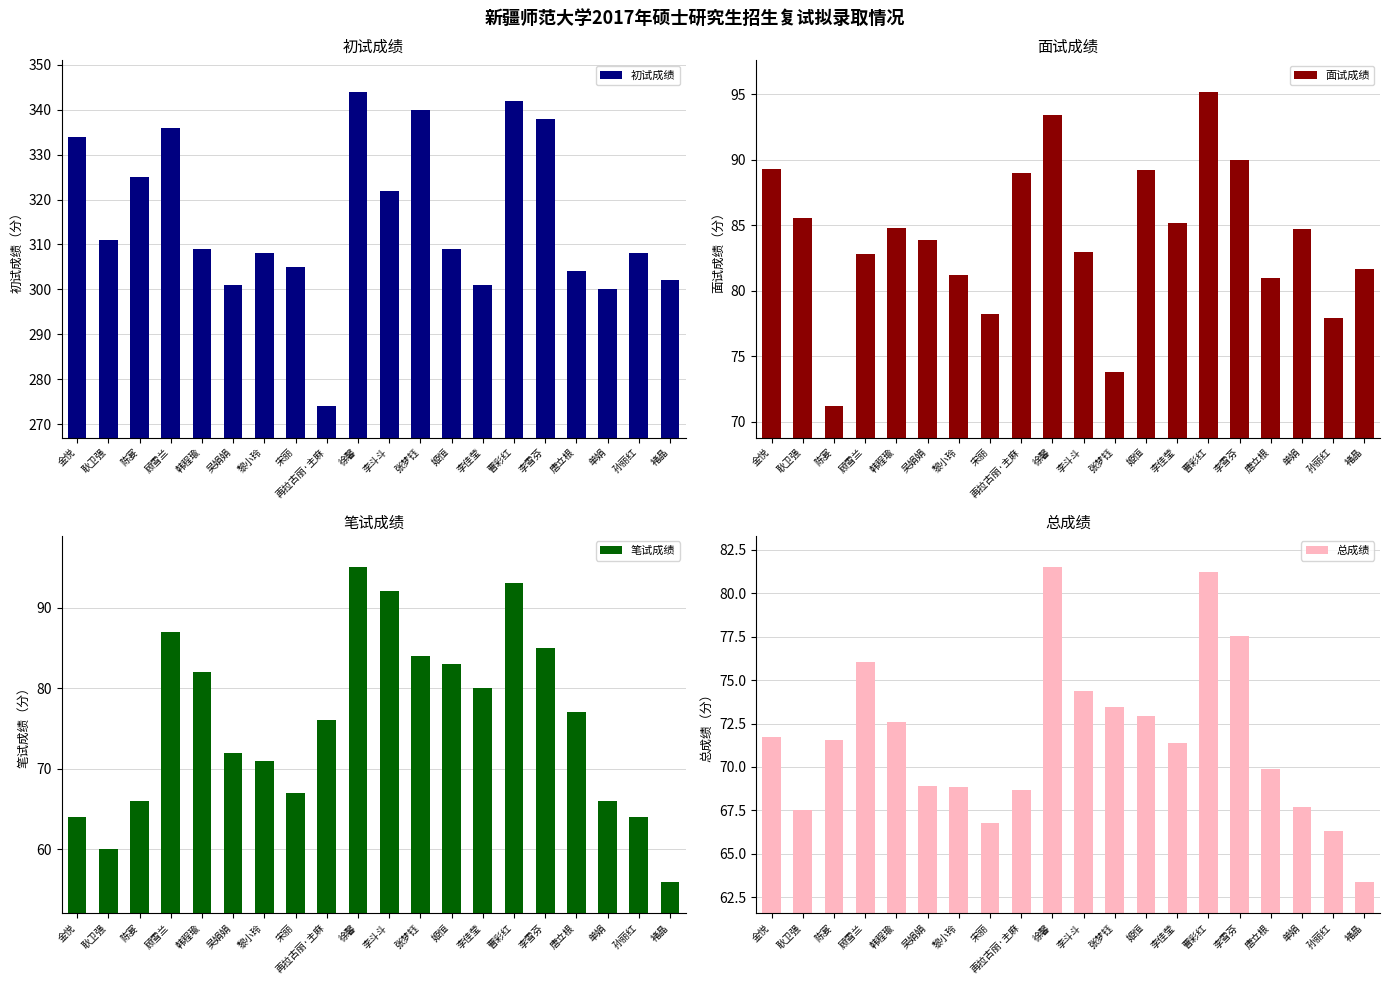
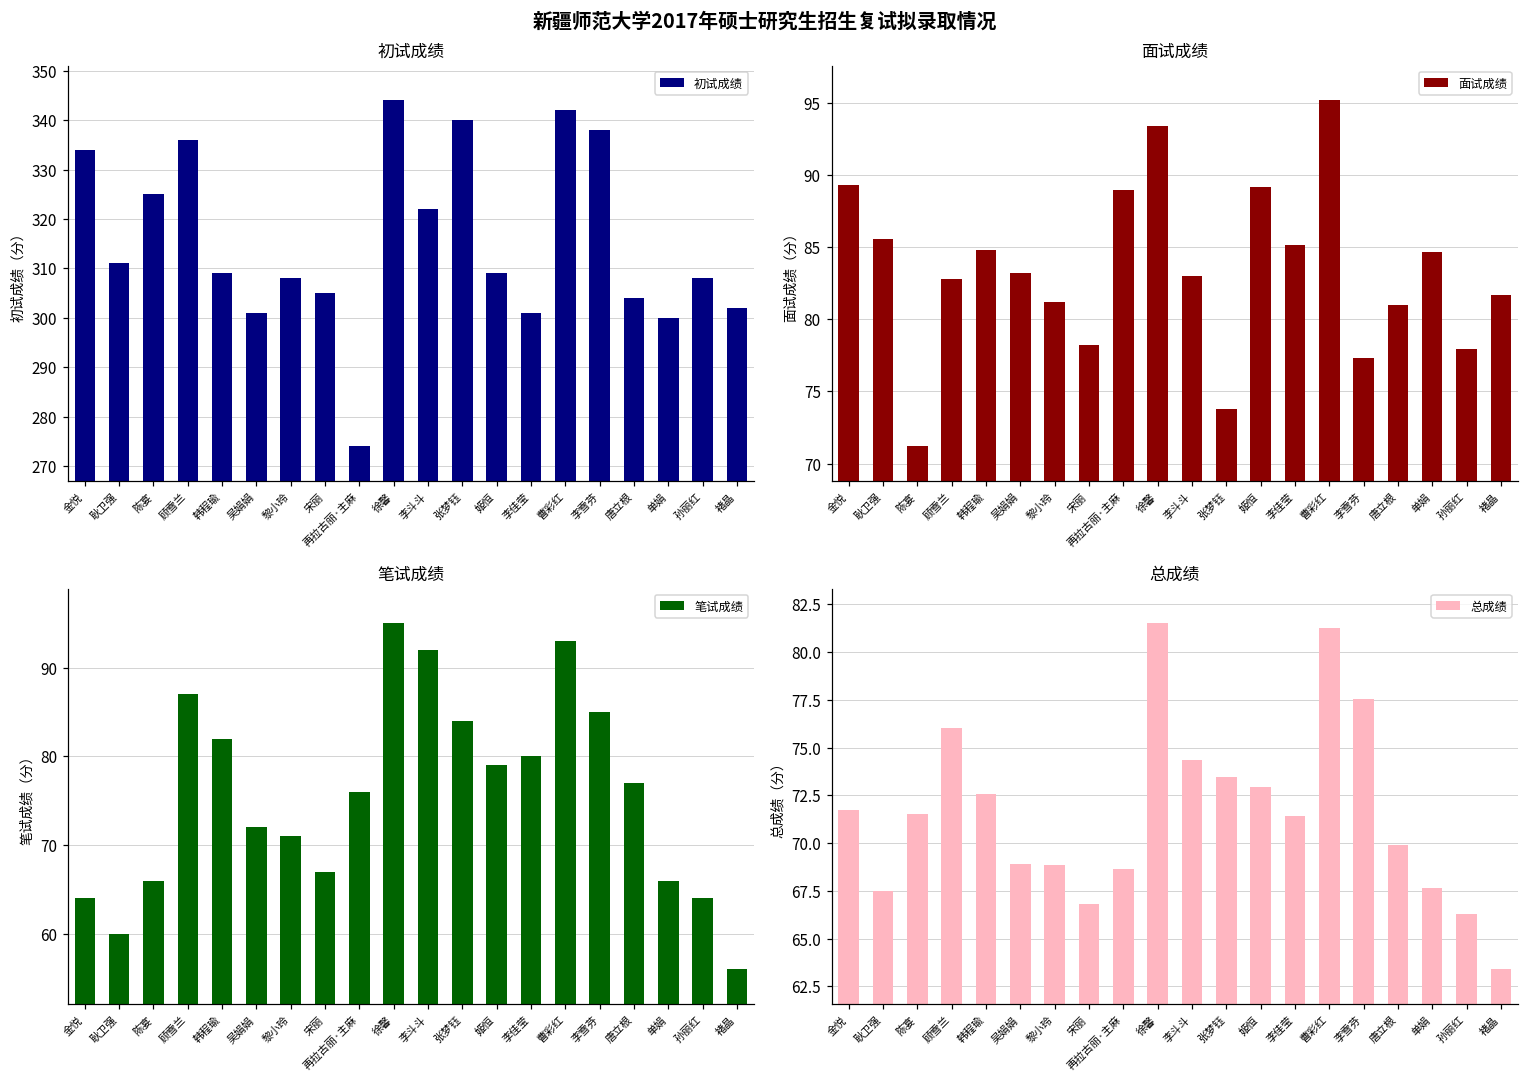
  {
    "初试成绩": {
      "金悦": 334,
      "耿卫强": 311,
      "陈宴": 325,
      "顾雪兰": 336,
      "韩程瑜": 309,
      "吴娟娟": 301,
      "黎小玲": 308,
      "宋丽": 305,
      "再拉古丽·主麻": 274,
      "徐馨": 344,
      "李斗斗": 322,
      "张梦钰": 340,
      "姬恒": 309,
      "李佳莹": 301,
      "曹彩红": 342,
      "李雪芬": 338,
      "唐立根": 304,
      "单娟": 300,
      "孙丽红": 308,
      "褚晶": 302
    },
    "面试成绩": {
      "金悦": 89.3,
      "耿卫强": 85.6,
      "陈宴": 71.2,
      "顾雪兰": 82.8,
      "韩程瑜": 84.8,
-     "吴娟娟": 83.9,
+     "吴娟娟": 83.2,
      "黎小玲": 81.2,
      "宋丽": 78.2,
      "再拉古丽·主麻": 89.0,
      "徐馨": 93.4,
      "李斗斗": 83.0,
      "张梦钰": 73.8,
      "姬恒": 89.2,
      "李佳莹": 85.2,
      "曹彩红": 95.2,
-     "李雪芬": 90.0,
+     "李雪芬": 77.3,
      "唐立根": 81.0,
      "单娟": 84.7,
      "孙丽红": 78.0,
      "褚晶": 81.7
    },
    "笔试成绩": {
      "金悦": 64,
      "耿卫强": 60,
      "陈宴": 66,
      "顾雪兰": 87,
      "韩程瑜": 82,
      "吴娟娟": 72,
      "黎小玲": 71,
      "宋丽": 67,
      "再拉古丽·主麻": 76,
      "徐馨": 95,
      "李斗斗": 92,
      "张梦钰": 84,
-     "姬恒": 83,
+     "姬恒": 79,
      "李佳莹": 80,
      "曹彩红": 93,
      "李雪芬": 85,
      "唐立根": 77,
      "单娟": 66,
      "孙丽红": 64,
      "褚晶": 56
    },
    "总成绩": {
      "金悦": 71.7,
      "耿卫强": 67.5,
      "陈宴": 71.6,
      "顾雪兰": 76.1,
      "韩程瑜": 72.6,
      "吴娟娟": 68.9,
      "黎小玲": 68.9,
      "宋丽": 66.8,
      "再拉古丽·主麻": 68.7,
      "徐馨": 81.5,
      "李斗斗": 74.4,
      "张梦钰": 73.5,
      "姬恒": 73.0,
      "李佳莹": 71.4,
      "曹彩红": 81.3,
      "李雪芬": 77.6,
      "唐立根": 69.9,
      "单娟": 67.7,
      "孙丽红": 66.3,
      "褚晶": 63.4
    }
  }
